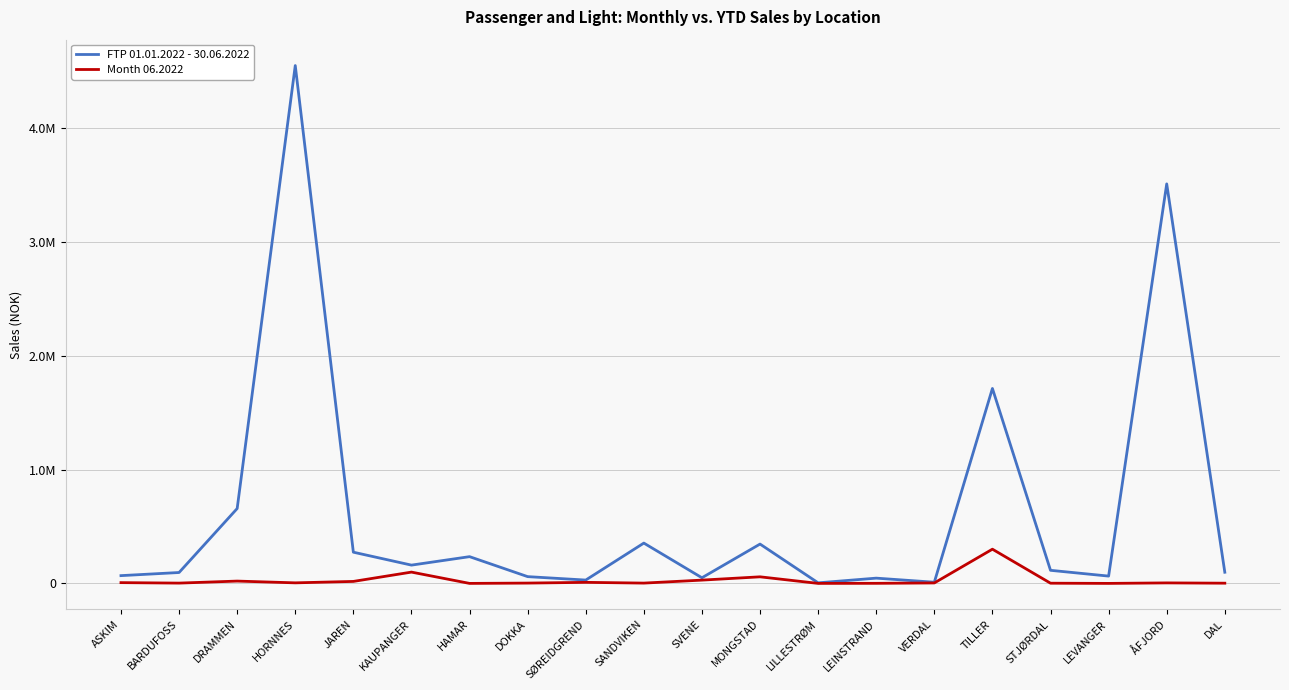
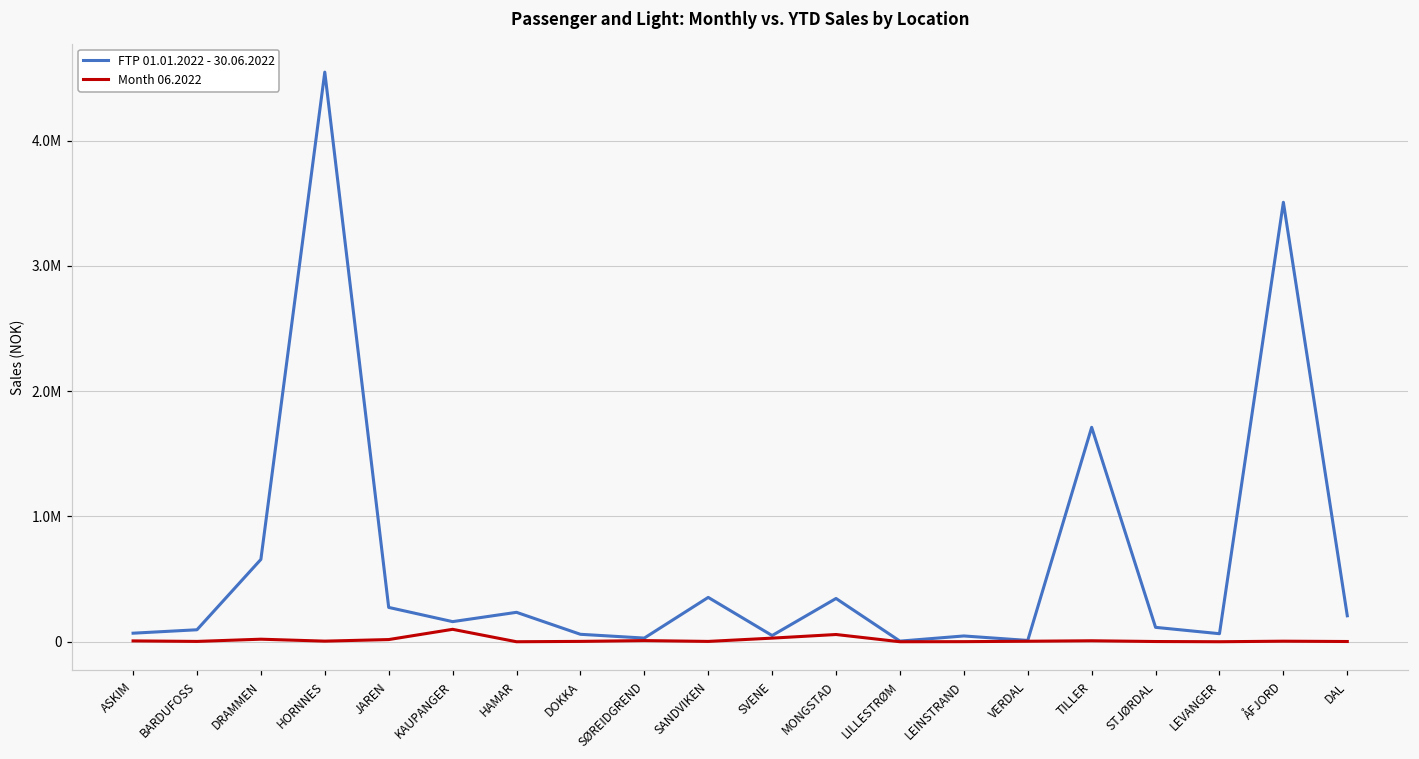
  {
    "FTP 01.01.2022 - 30.06.2022": {
      "ASKIM": 70000,
      "BARDUFOSS": 100000,
      "DRAMMEN": 660000,
      "HORNNES": 4550000,
      "JAREN": 270000,
      "KAUPANGER": 160000,
      "HAMAR": 230000,
      "DOKKA": 60000,
      "SANDVIKEN": 350000,
      "MONGSTAD": 350000,
      "LEINSTRAND": 50000,
      "TILLER": 1710000,
      "STJØRDAL": 110000,
      "LEVANGER": 60000,
      "ÅFJORD": 3510000,
-     "DAL": 100000
+     "DAL": 210000
    },
    "Month 06.2022": {
      "ASKIM": 10000,
      "BARDUFOSS": 0,
      "DRAMMEN": 20000,
      "HORNNES": 0,
      "JAREN": 20000,
      "KAUPANGER": 100000,
      "HAMAR": 0,
      "DOKKA": 0,
      "SANDVIKEN": 0,
      "MONGSTAD": 60000,
      "LEINSTRAND": 0,
-     "TILLER": 300000,
+     "TILLER": 10000,
      "STJØRDAL": 0,
      "LEVANGER": 0,
      "ÅFJORD": 0,
      "DAL": 0
    }
  }
